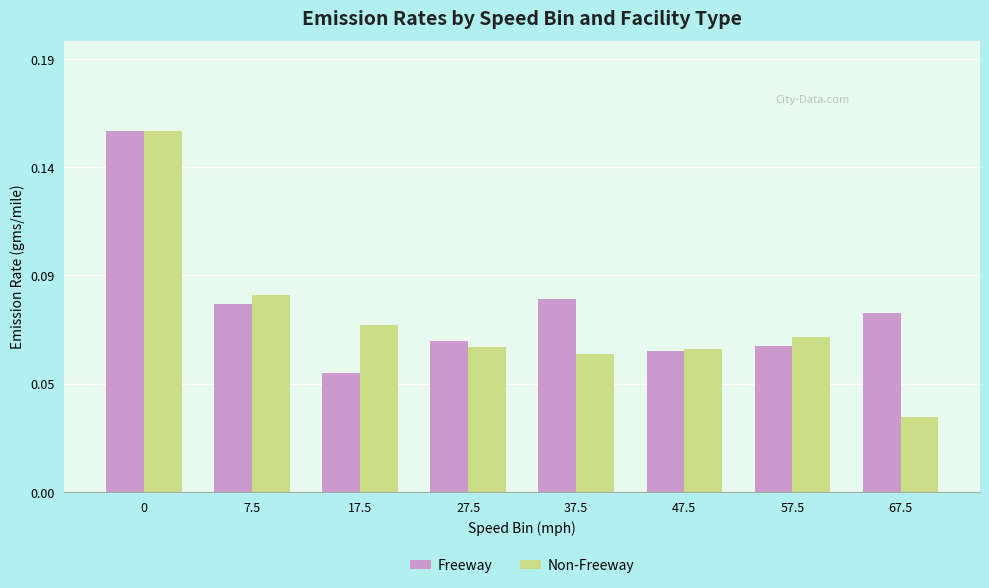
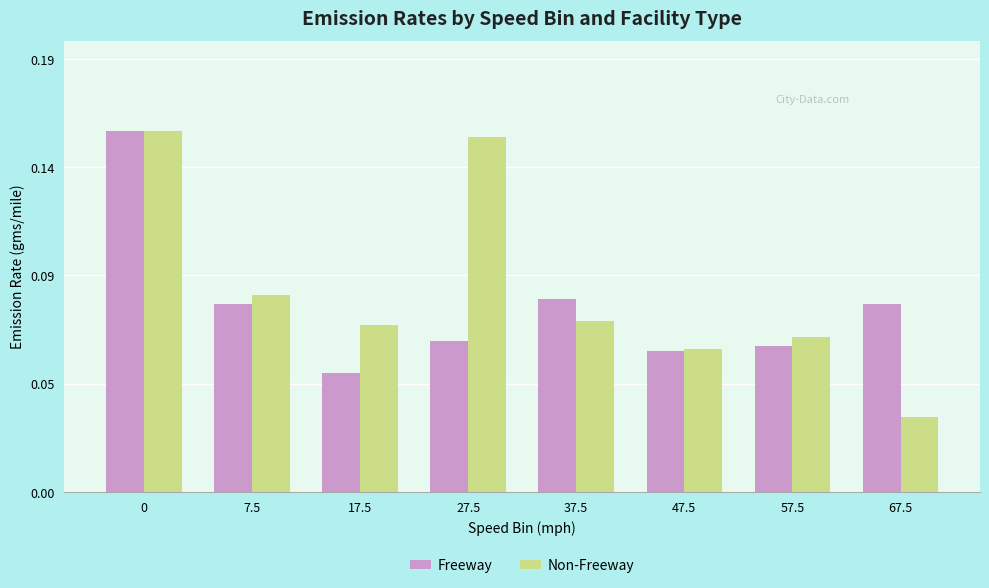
  {
    "Freeway": {
      "0": 0.154,
      "7.5": 0.080,
      "17.5": 0.051,
      "27.5": 0.065,
      "37.5": 0.083,
      "47.5": 0.060,
      "57.5": 0.063,
-     "67.5": 0.076
+     "67.5": 0.081
    },
    "Non-Freeway": {
      "0": 0.154,
      "7.5": 0.084,
      "17.5": 0.072,
-     "27.5": 0.062,
-     "37.5": 0.059,
+     "27.5": 0.152,
+     "37.5": 0.073,
      "47.5": 0.061,
      "57.5": 0.066,
      "67.5": 0.032
    }
  }
